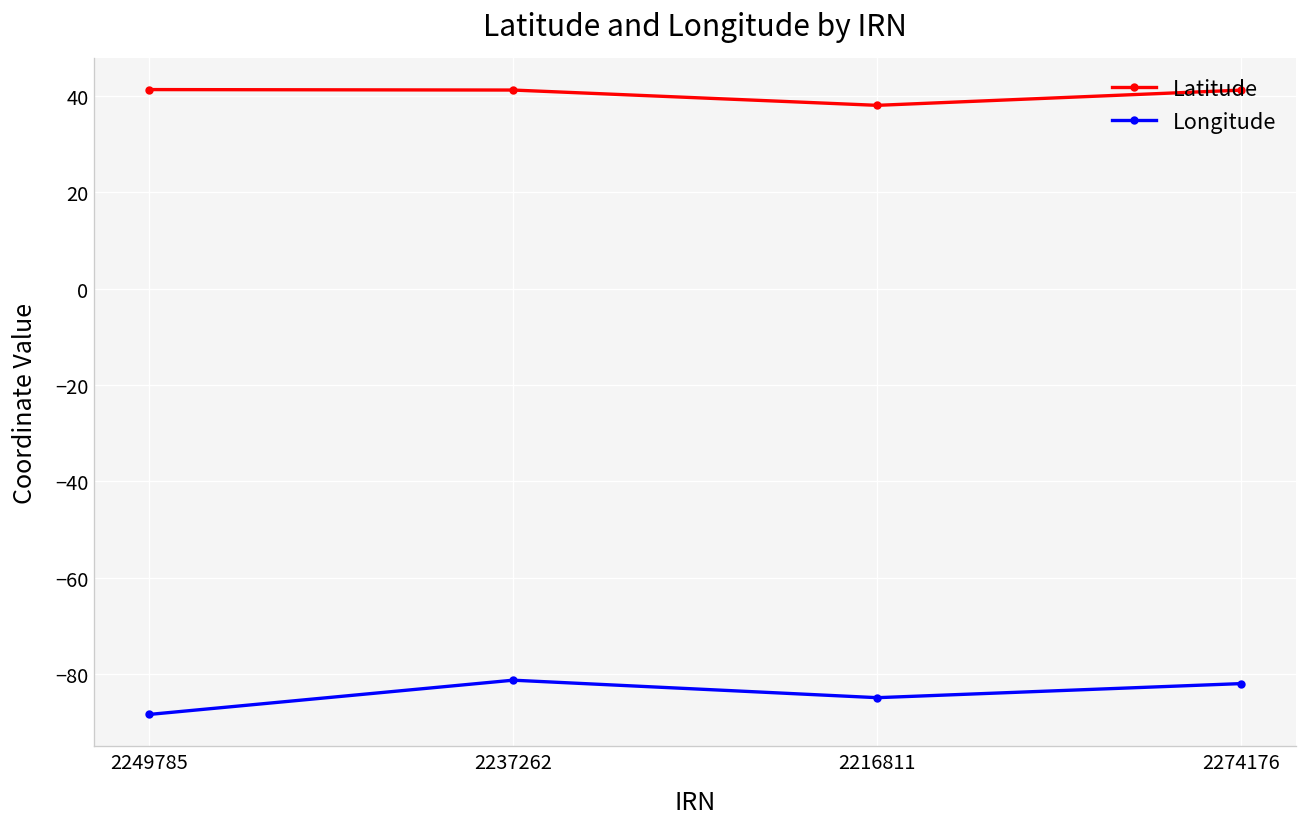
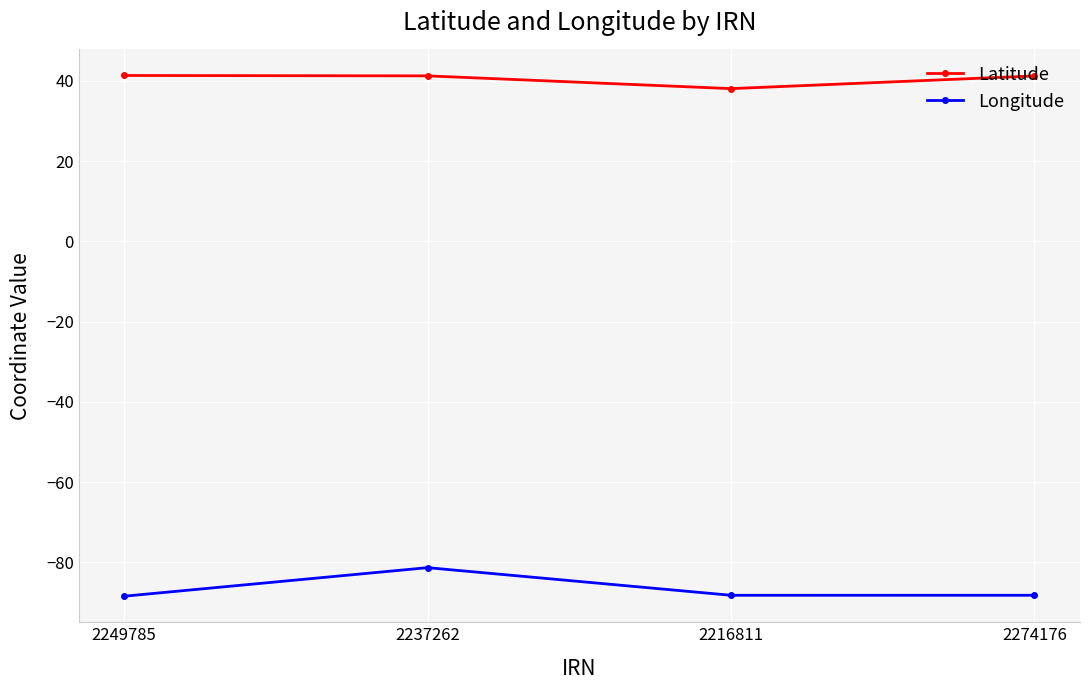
  {
    "Latitude": {
      "2249785": 41,
      "2237262": 41,
      "2216811": 38,
      "2274176": 41
    },
    "Longitude": {
      "2249785": -88,
      "2237262": -81,
-     "2216811": -85,
-     "2274176": -82
+     "2216811": -88,
+     "2274176": -88
    }
  }
